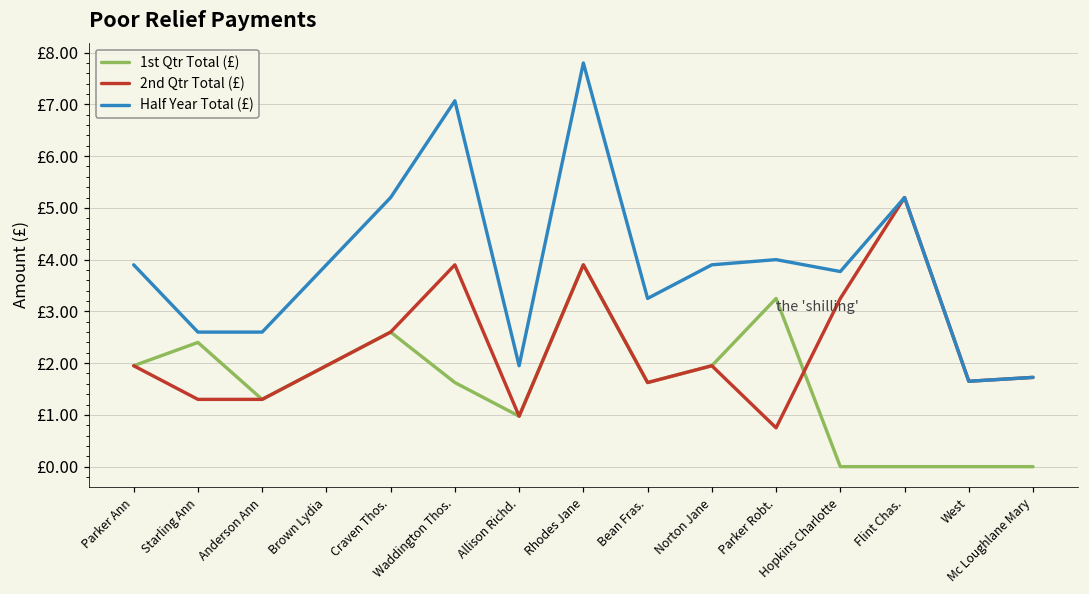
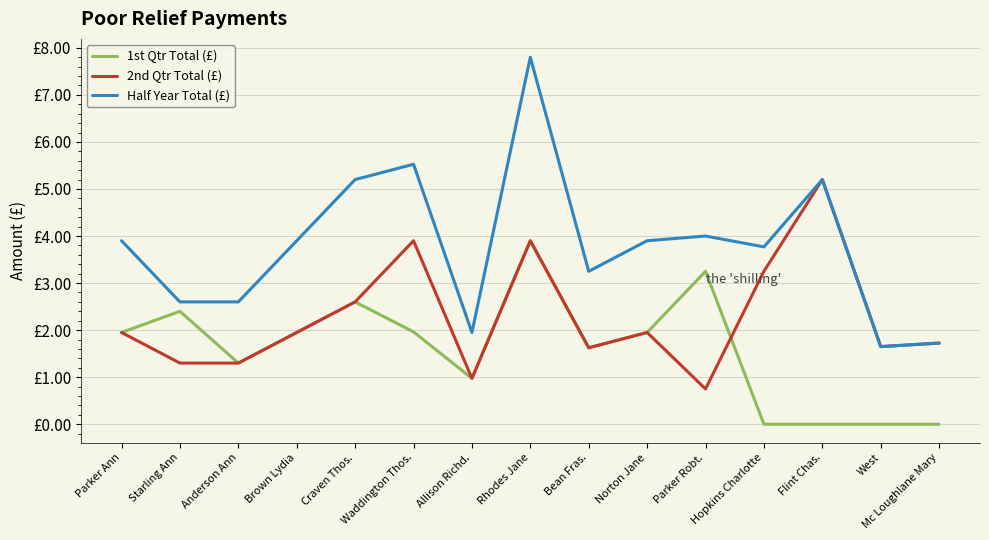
  {
    "1st Qtr Total (£)": {
      "Starling Ann": "£2.4",
-     "Waddington Thos.": "£1.6",
+     "Waddington Thos.": "£2.0",
      "Parker Robt.": "£3.3",
      "Hopkins Charlotte": "£0.0",
      "Flint Chas.": "£0.0",
      "West": "£0.0",
      "Mc Loughlane Mary": "£0.0"
    },
    "2nd Qtr Total (£)": {
      "Starling Ann": "£1.3",
      "Waddington Thos.": "£3.9",
      "Parker Robt.": "£0.8",
      "Hopkins Charlotte": "£3.3"
    },
    "Half Year Total (£)": {
      "Parker Ann": "£3.9",
      "Starling Ann": "£2.6",
      "Anderson Ann": "£2.6",
      "Brown Lydia": "£3.9",
      "Craven Thos.": "£5.2",
-     "Waddington Thos.": "£7.1",
+     "Waddington Thos.": "£5.5",
      "Allison Richd.": "£2.0",
      "Rhodes Jane": "£7.8",
      "Bean Fras.": "£3.3",
      "Norton Jane": "£3.9",
      "Parker Robt.": "£4.0",
      "Hopkins Charlotte": "£3.8"
    }
  }
